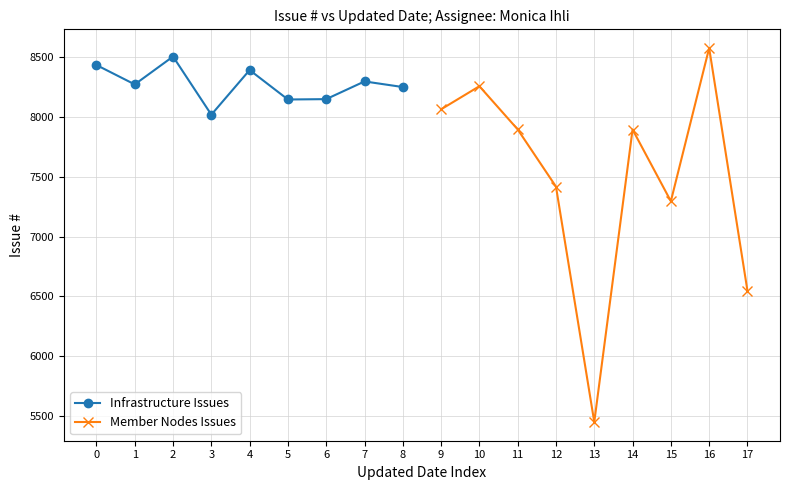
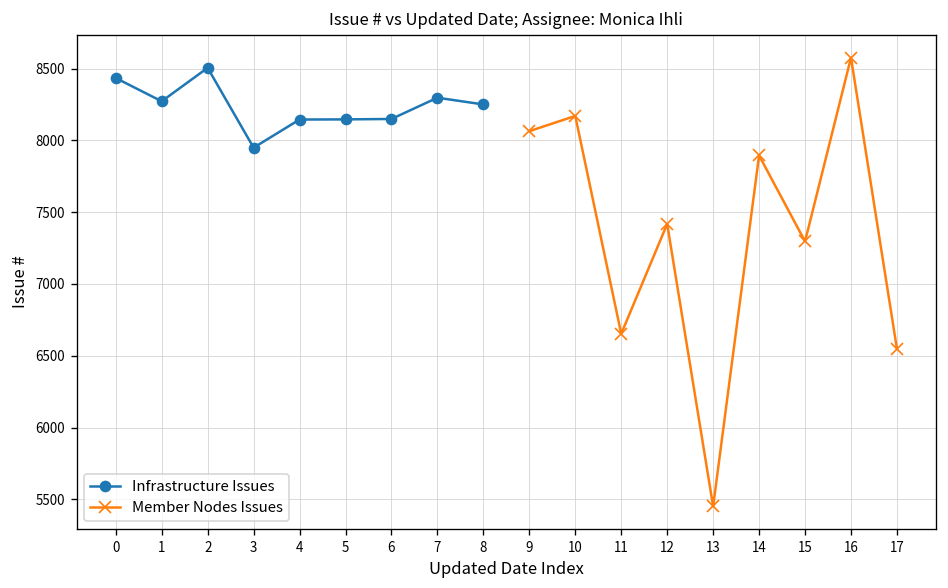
  {
    "Infrastructure Issues": {
      "0": 8430,
      "1": 8270,
      "2": 8510,
-     "3": 8020,
-     "4": 8390,
+     "3": 7950,
+     "4": 8150,
      "5": 8150,
      "6": 8150,
      "7": 8300,
      "8": 8250
    },
    "Member Nodes Issues": {
      "9": 8060,
-     "10": 8260,
-     "11": 7900,
+     "10": 8170,
+     "11": 6650,
      "12": 7420,
      "13": 5450,
      "14": 7900,
      "15": 7300,
      "16": 8580,
      "17": 6550
    }
  }
